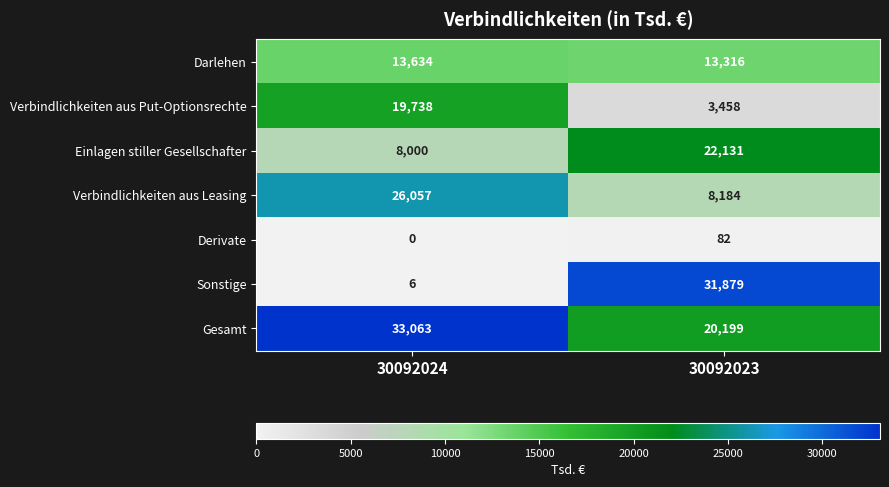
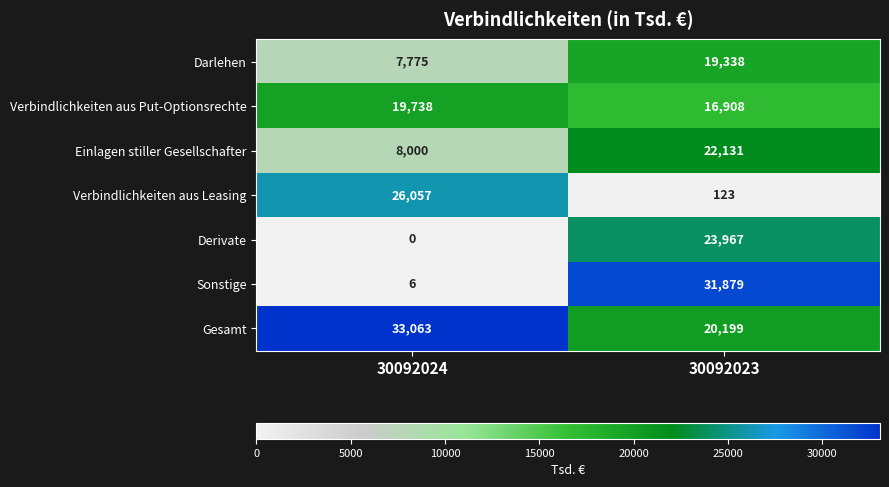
  {
    "Darlehen": {
-     "30092024": "13,634",
-     "30092023": "13,316"
+     "30092024": "7,775",
+     "30092023": "19,338"
    },
    "Verbindlichkeiten aus Put-Optionsrechte": {
      "30092024": "19,738",
-     "30092023": "3,458"
+     "30092023": "16,908"
    },
    "Einlagen stiller Gesellschafter": {
      "30092024": "8,000",
      "30092023": "22,131"
    },
    "Verbindlichkeiten aus Leasing": {
      "30092024": "26,057",
-     "30092023": "8,184"
+     "30092023": "123"
    },
    "Derivate": {
      "30092024": "0",
-     "30092023": "82"
+     "30092023": "23,967"
    },
    "Sonstige": {
      "30092024": "6",
      "30092023": "31,879"
    },
    "Gesamt": {
      "30092024": "33,063",
      "30092023": "20,199"
    }
  }
